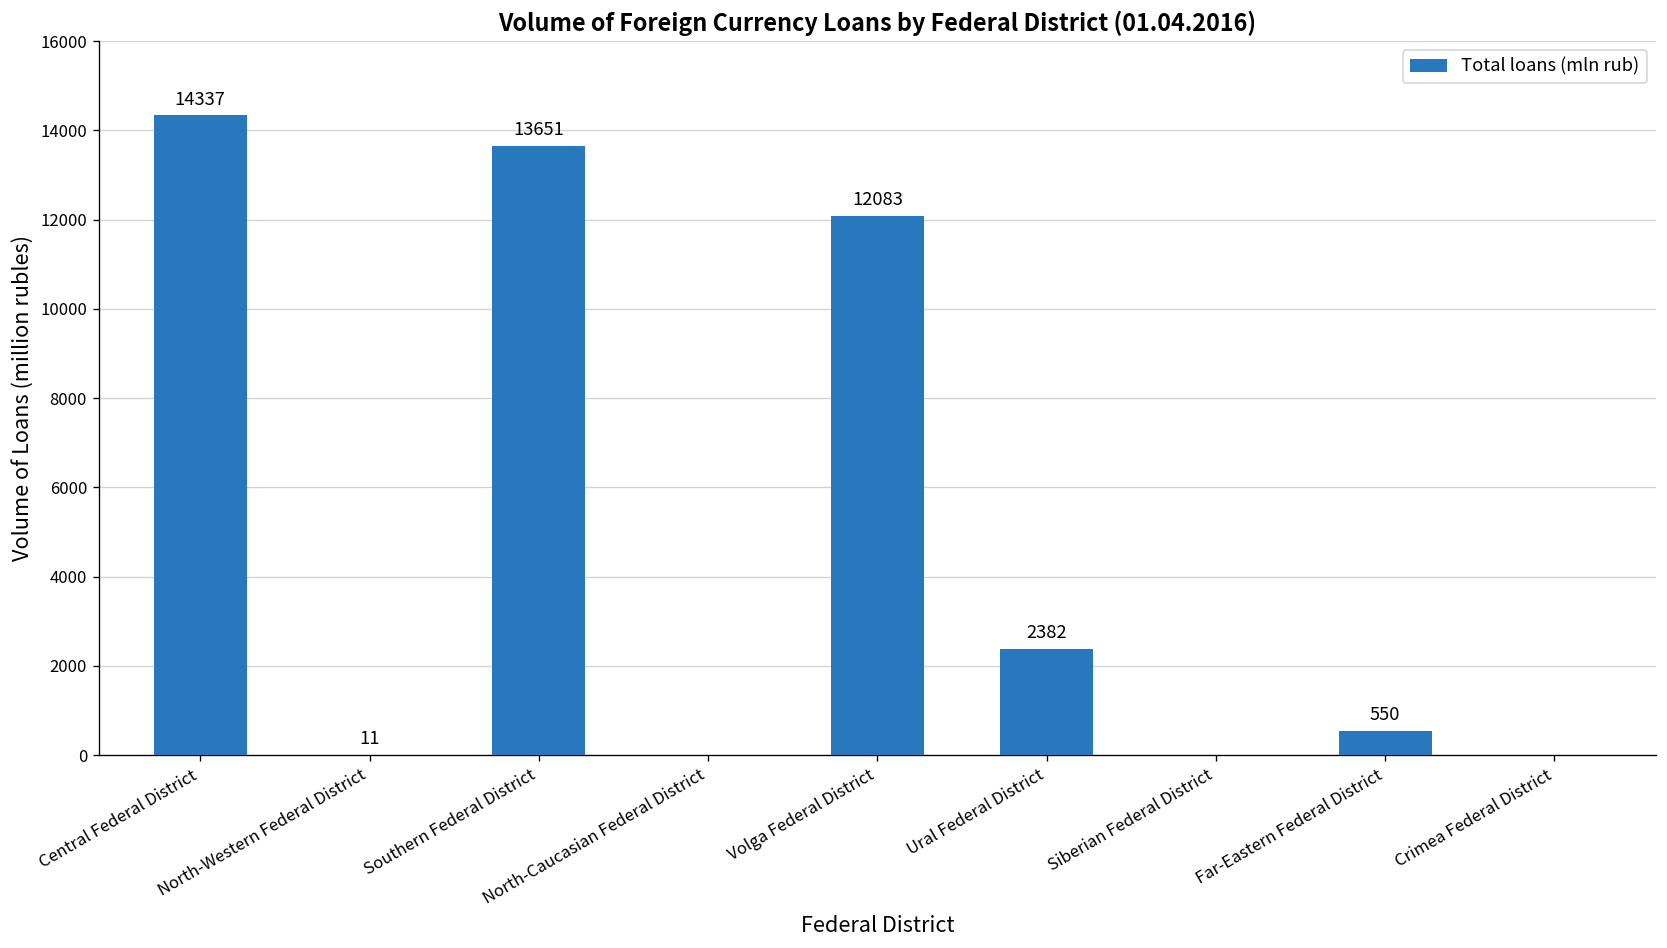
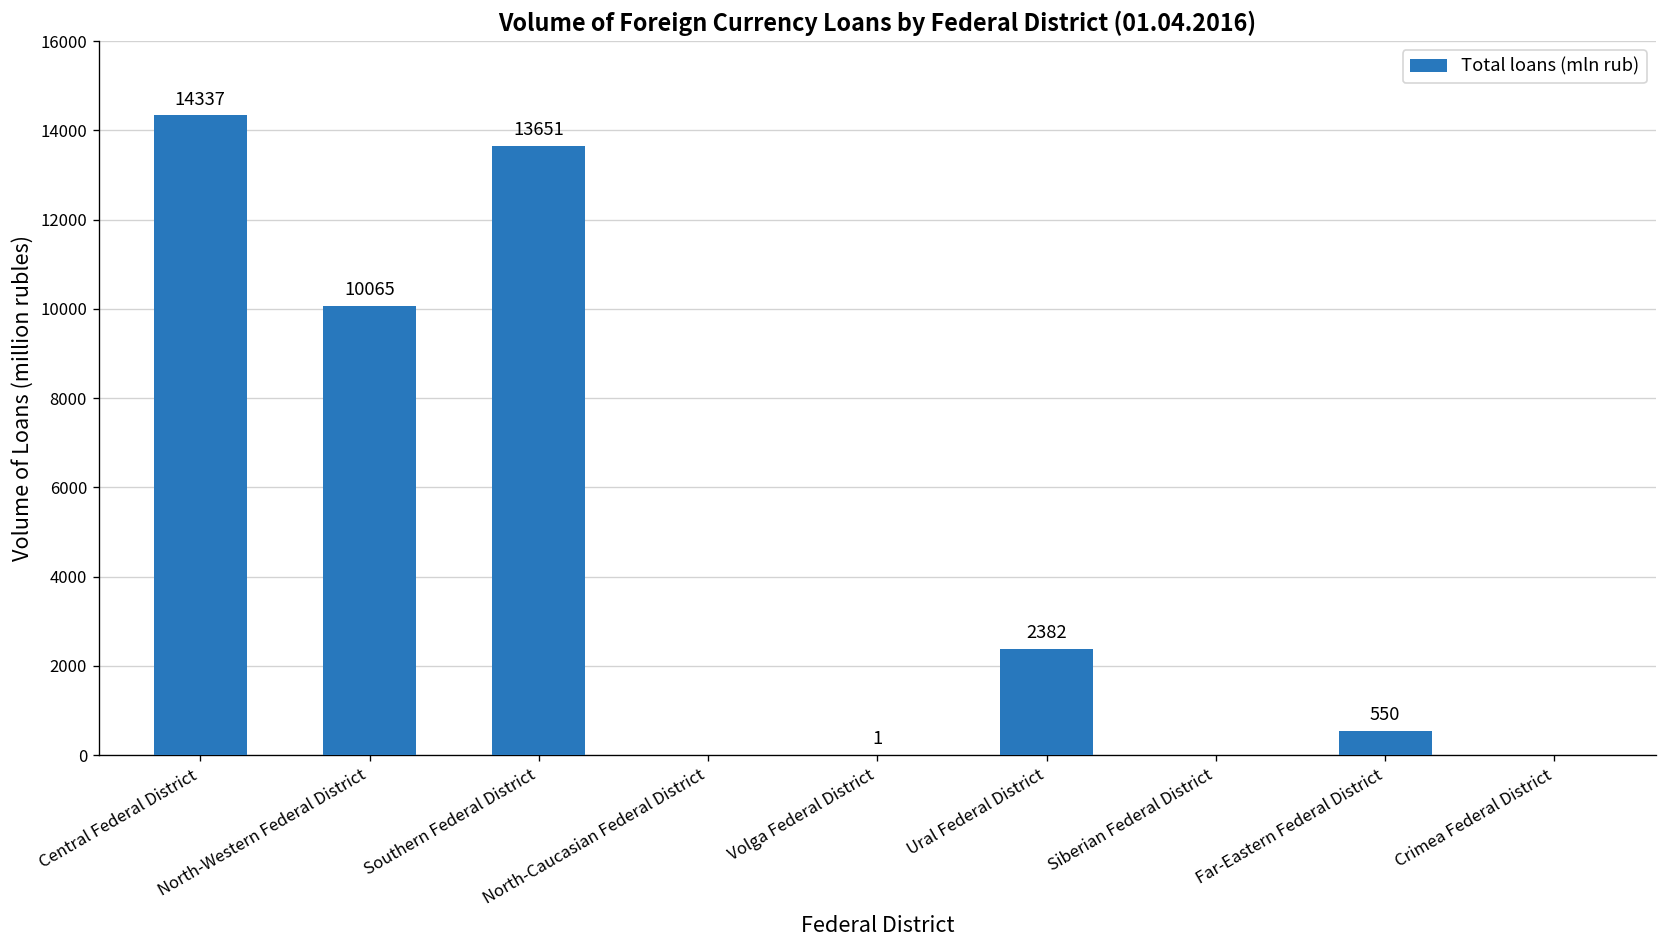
  {
    "Central Federal District": 14337,
-   "North-Western Federal District": 11,
+   "North-Western Federal District": 10065,
    "Southern Federal District": 13651,
-   "Volga Federal District": 12083,
+   "Volga Federal District": 1,
    "Ural Federal District": 2382,
    "Far-Eastern Federal District": 550
  }
